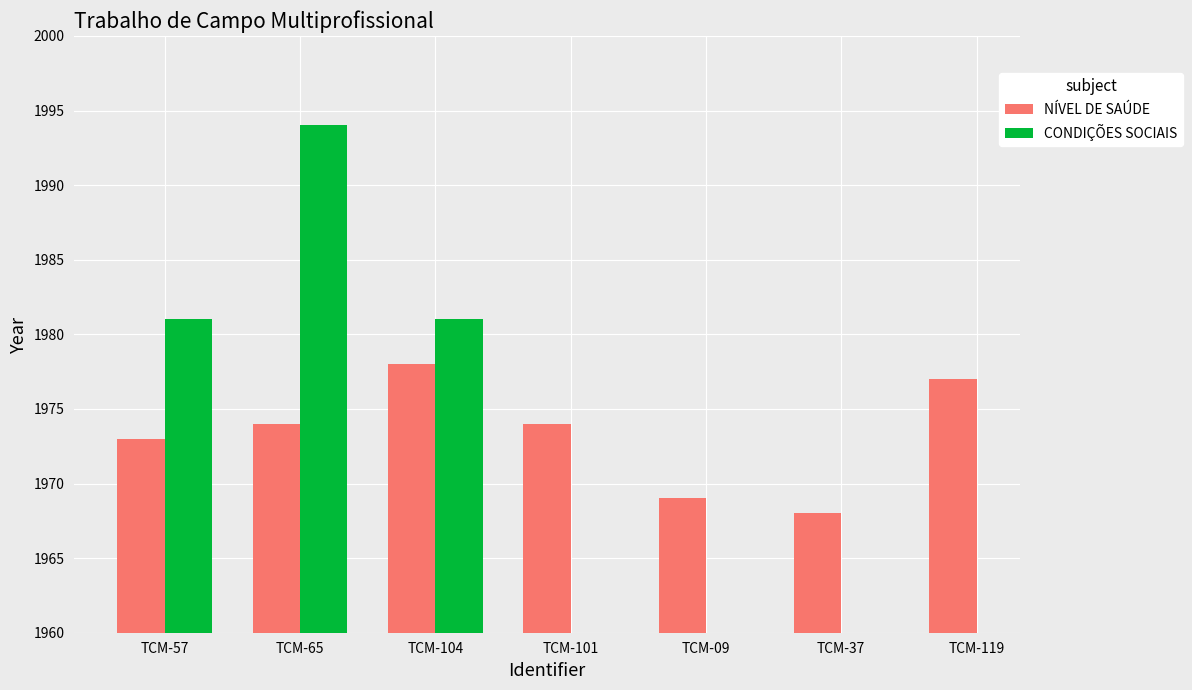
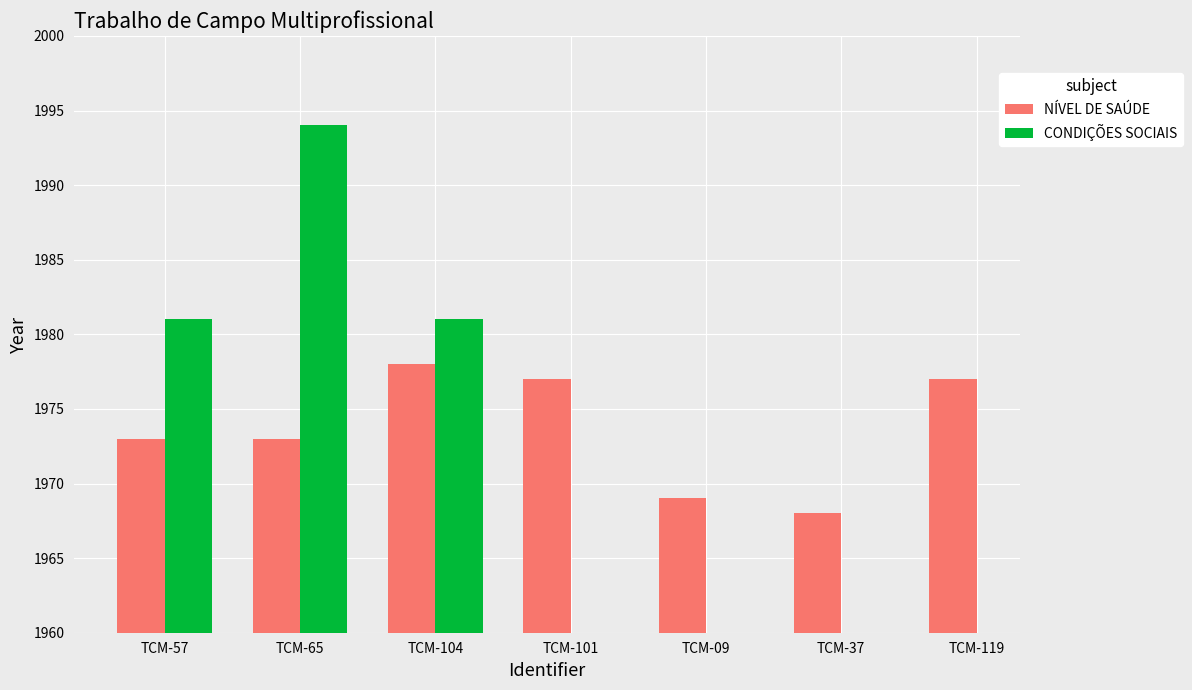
  {
    "NÍVEL DE SAÚDE": {
      "TCM-57": 1973,
-     "TCM-65": 1974,
+     "TCM-65": 1973,
      "TCM-104": 1978,
-     "TCM-101": 1974,
+     "TCM-101": 1977,
      "TCM-09": 1969,
      "TCM-37": 1968,
      "TCM-119": 1977
    }
  }
